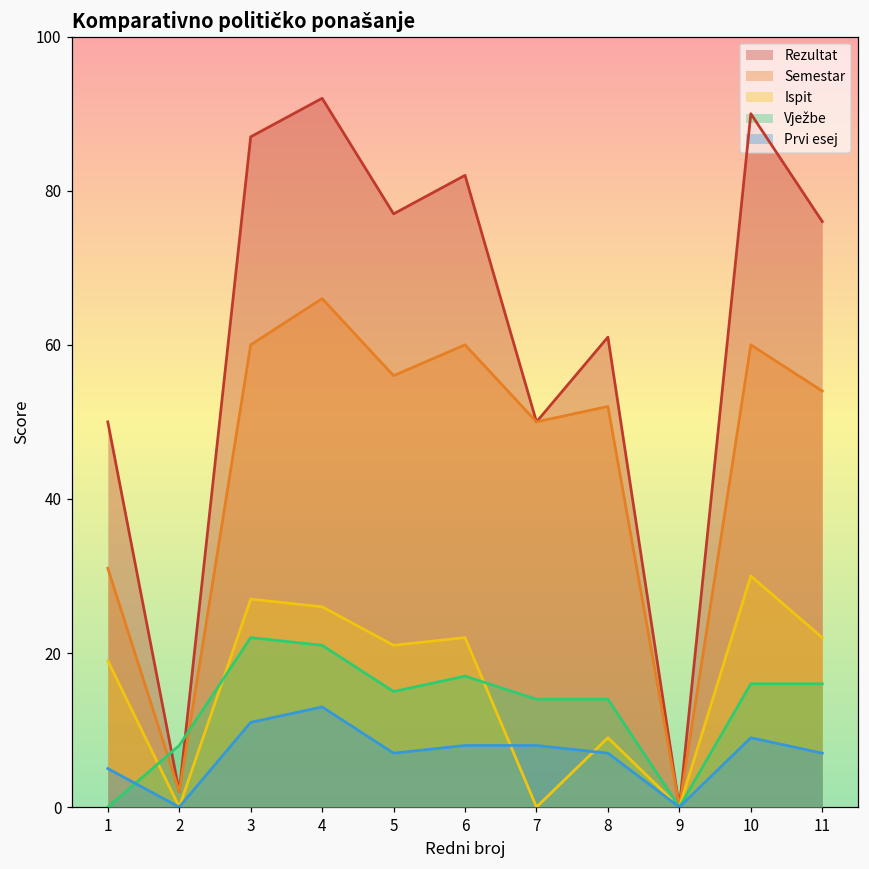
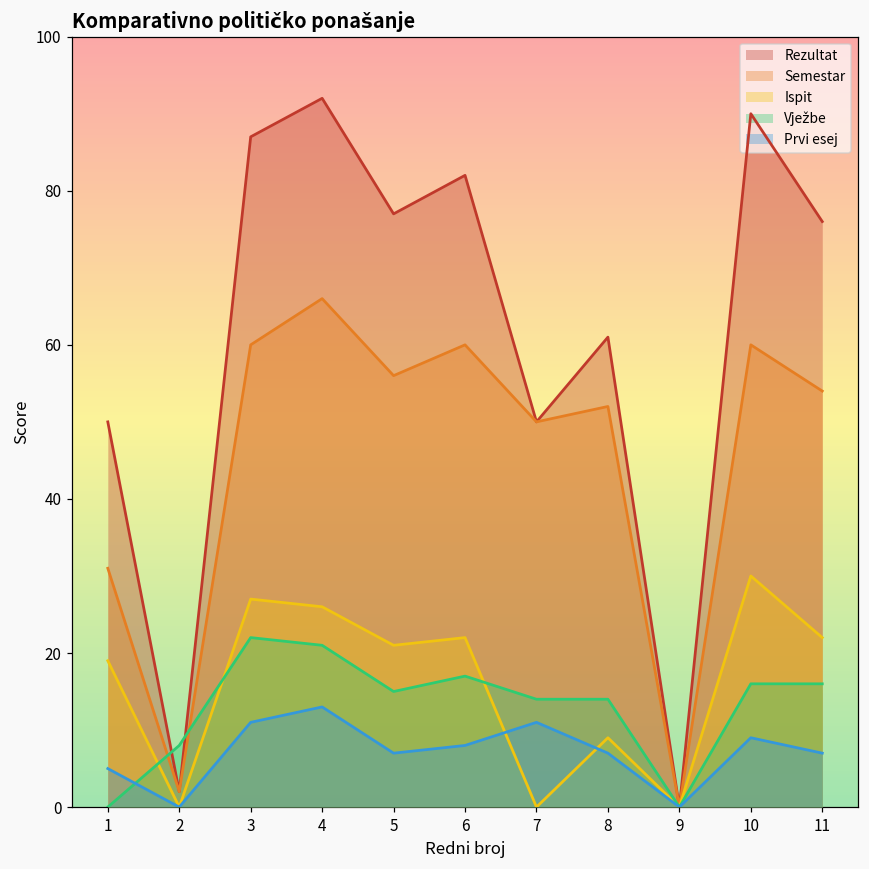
  {
    "Vježbe": {
      "1": 0,
      "2": 8,
      "3": 22,
      "4": 21,
      "5": 15,
      "6": 17,
      "7": 14,
      "8": 14,
      "10": 16,
      "11": 16
    },
    "Prvi esej": {
      "1": 5,
      "3": 11,
      "4": 13,
      "5": 7,
      "6": 8,
-     "7": 8,
+     "7": 11,
      "8": 7,
      "10": 9,
      "11": 7
    }
  }
